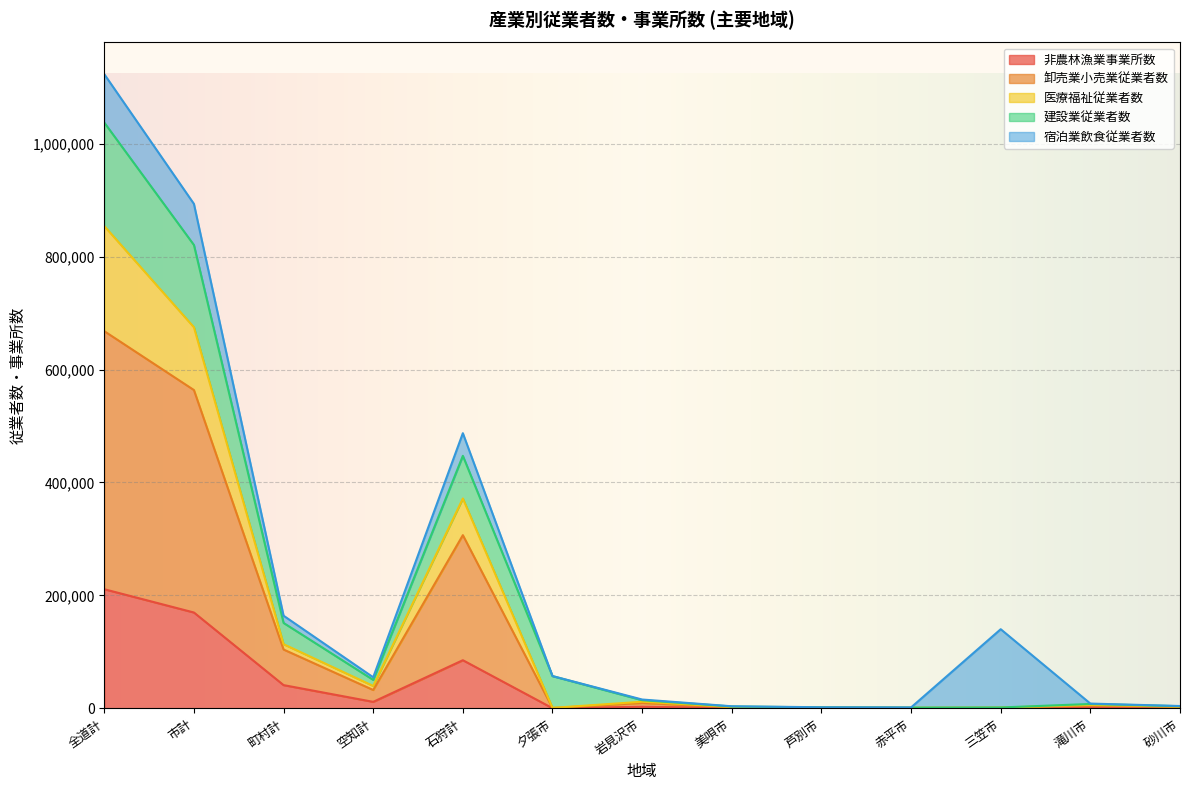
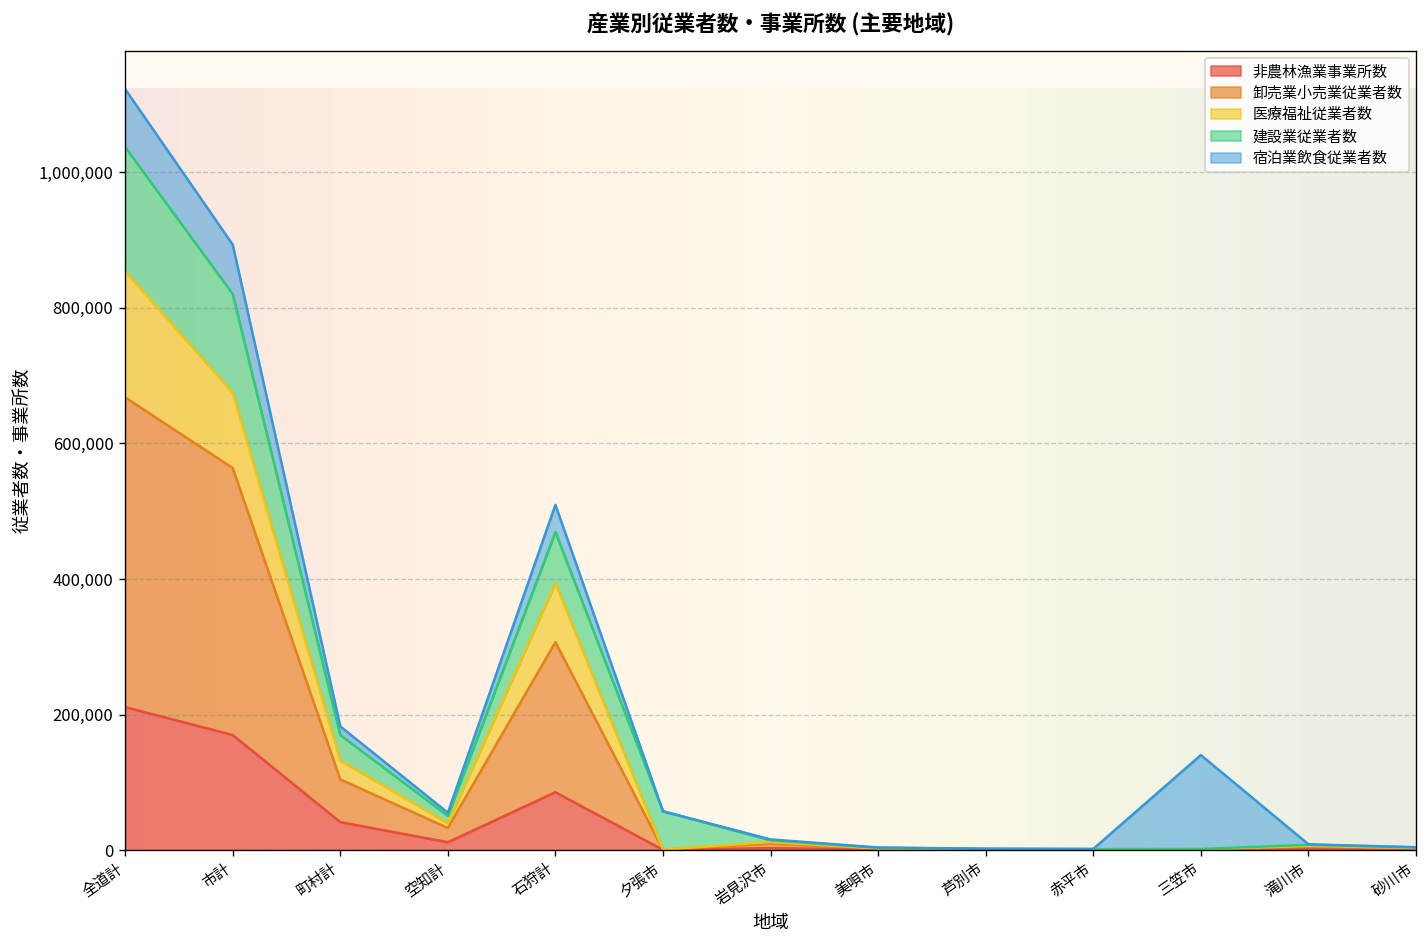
  {
    "医療福祉従業者数": {
      "全道計": "190,000",
      "市計": "110,000",
-     "町村計": "10,000",
+     "町村計": "30,000",
      "空知計": "10,000",
-     "石狩計": "60,000"
+     "石狩計": "90,000"
    },
    "建設業従業者数": {
      "全道計": "180,000",
      "市計": "150,000",
      "町村計": "40,000",
      "空知計": "10,000",
      "石狩計": "80,000"
    },
    "宿泊業飲食従業者数": {
      "全道計": "90,000",
      "市計": "70,000",
      "町村計": "10,000",
      "空知計": "0",
      "石狩計": "40,000",
      "三笠市": "140,000"
    }
  }
